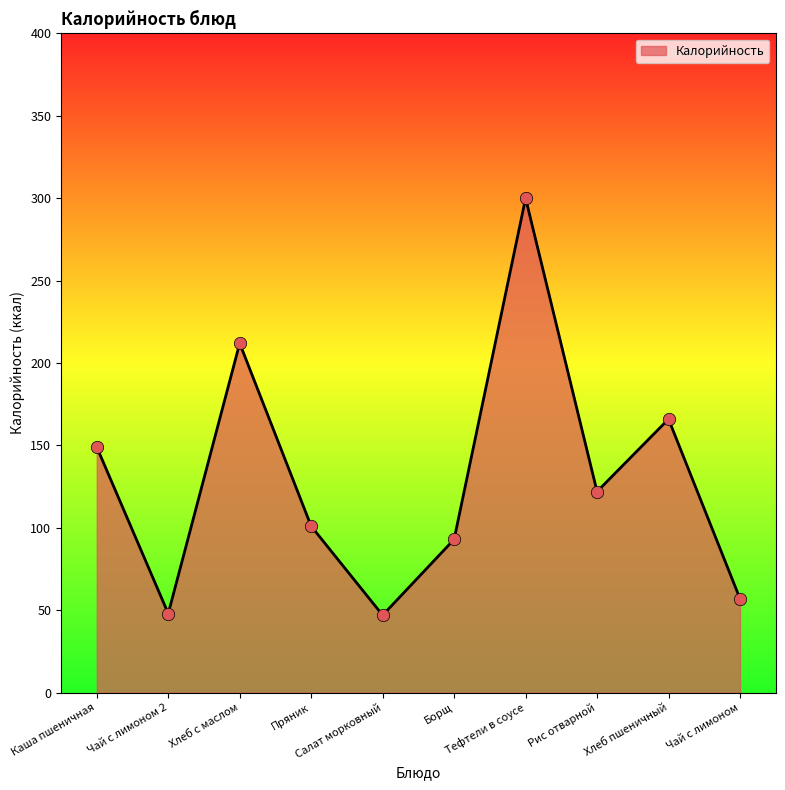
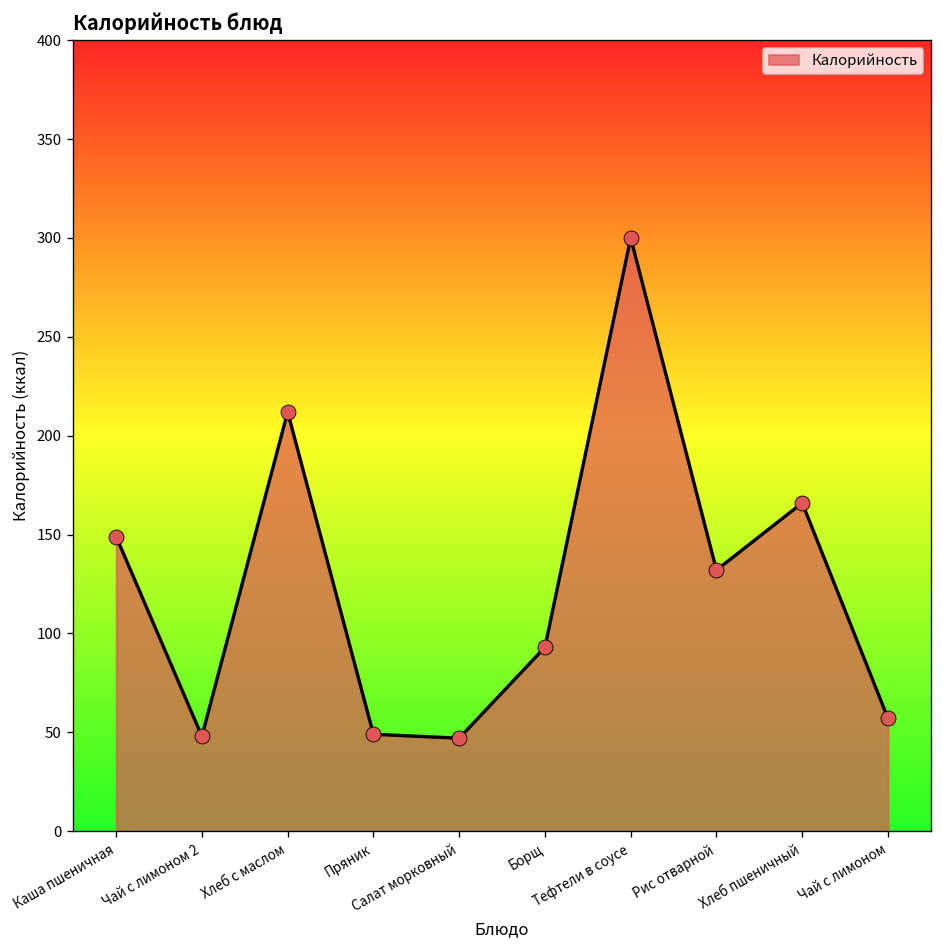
  {
    "Каша пшеничная": 149,
    "Чай с лимоном 2": 48,
    "Хлеб с маслом": 212,
-   "Пряник": 101,
+   "Пряник": 49,
    "Салат морковный": 47,
    "Борщ": 93,
    "Тефтели в соусе": 300,
-   "Рис отварной": 122,
+   "Рис отварной": 132,
    "Хлеб пшеничный": 166,
    "Чай с лимоном": 57
  }
